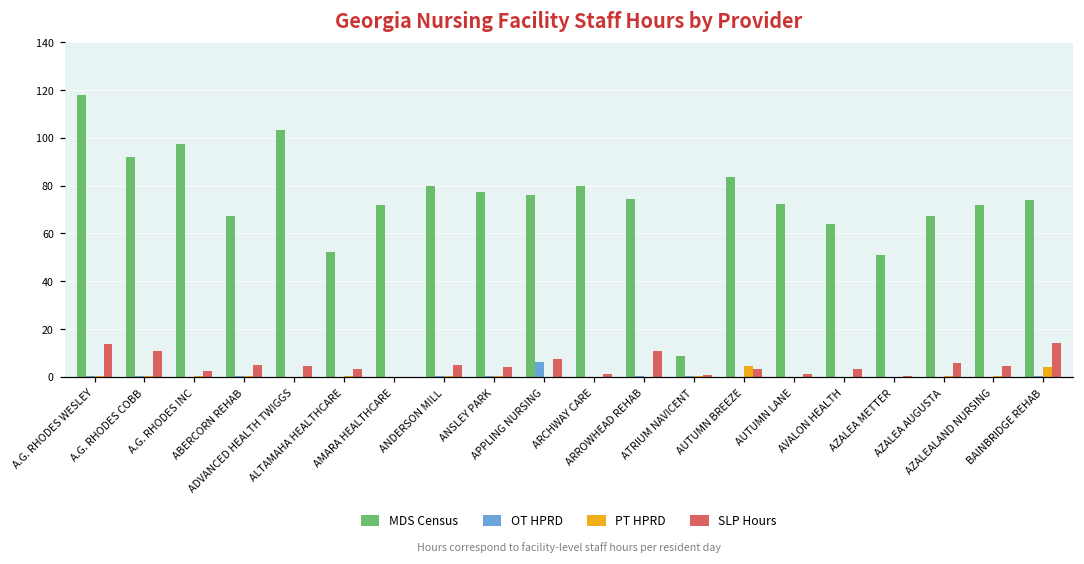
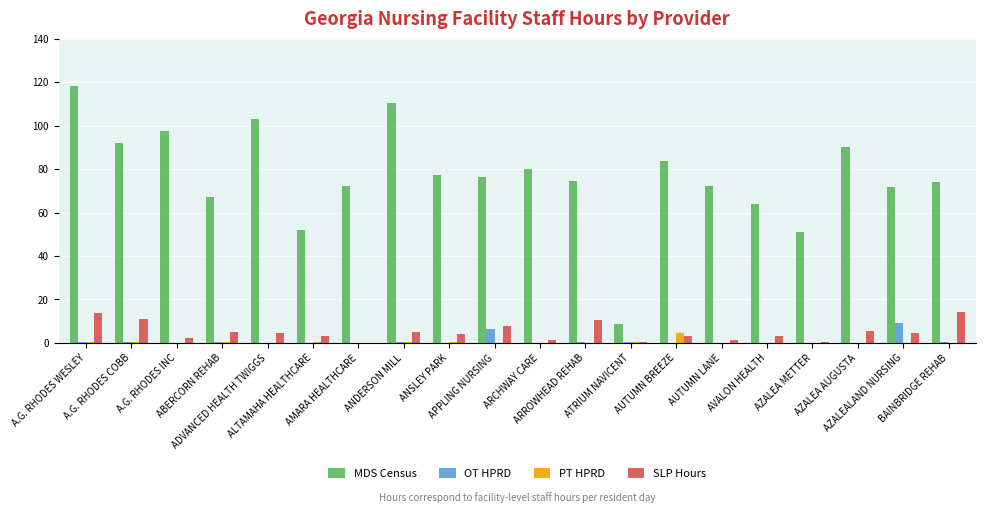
  {
    "MDS Census": {
      "A.G. RHODES WESLEY": 118,
      "A.G. RHODES COBB": 92,
      "A.G. RHODES INC": 98,
      "ABERCORN REHAB": 67,
      "ADVANCED HEALTH TWIGGS": 103,
      "ALTAMAHA HEALTHCARE": 52,
      "AMARA HEALTHCARE": 72,
-     "ANDERSON MILL": 80,
+     "ANDERSON MILL": 110,
      "ANSLEY PARK": 77,
      "APPLING NURSING": 76,
      "ARCHWAY CARE": 80,
      "ARROWHEAD REHAB": 74,
      "ATRIUM NAVICENT": 9,
      "AUTUMN BREEZE": 84,
      "AUTUMN LANE": 72,
      "AVALON HEALTH": 64,
      "AZALEA METTER": 51,
-     "AZALEA AUGUSTA": 67,
+     "AZALEA AUGUSTA": 90,
      "AZALEALAND NURSING": 72,
      "BAINBRIDGE REHAB": 74
    },
    "OT HPRD": {
      "AMARA HEALTHCARE": 0,
      "APPLING NURSING": 6,
-     "AZALEALAND NURSING": 0
+     "AZALEALAND NURSING": 9
    },
    "PT HPRD": {
      "AMARA HEALTHCARE": 0,
      "AUTUMN BREEZE": 5,
-     "BAINBRIDGE REHAB": 4
+     "BAINBRIDGE REHAB": 0
    },
    "SLP Hours": {
      "A.G. RHODES WESLEY": 14,
      "A.G. RHODES COBB": 11,
      "A.G. RHODES INC": 2,
      "ABERCORN REHAB": 5,
      "ADVANCED HEALTH TWIGGS": 5,
      "ALTAMAHA HEALTHCARE": 3,
      "AMARA HEALTHCARE": 0,
      "ANDERSON MILL": 5,
      "ANSLEY PARK": 4,
      "APPLING NURSING": 8,
      "ARCHWAY CARE": 1,
      "ARROWHEAD REHAB": 11,
      "AUTUMN BREEZE": 3,
      "AVALON HEALTH": 3,
      "AZALEA AUGUSTA": 6,
      "AZALEALAND NURSING": 4,
      "BAINBRIDGE REHAB": 14
    }
  }
